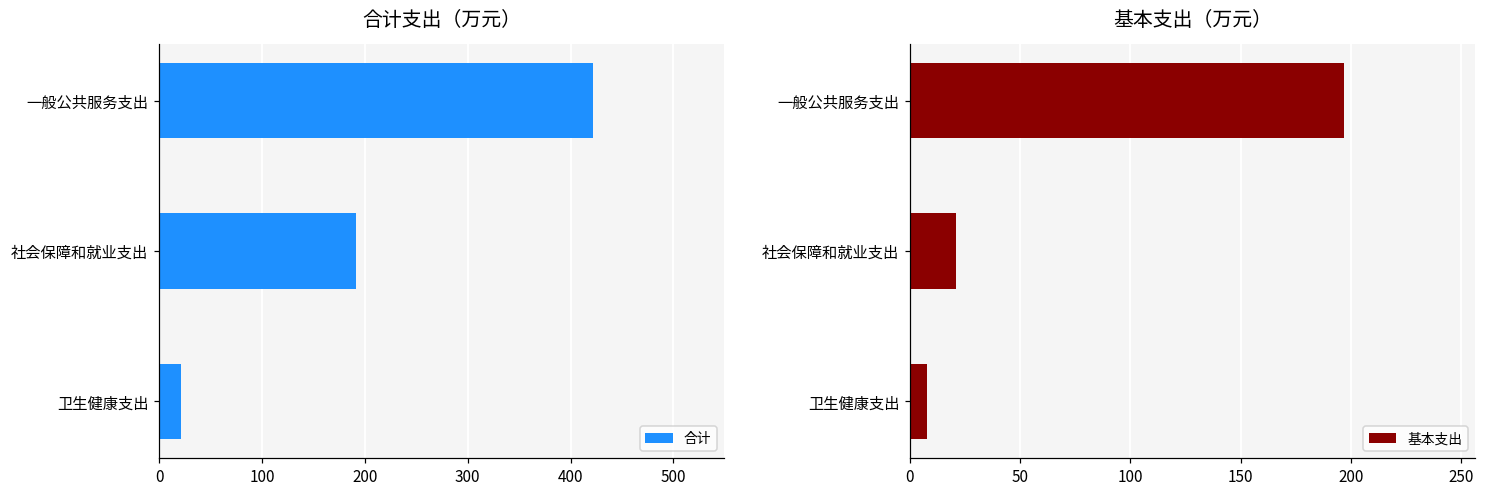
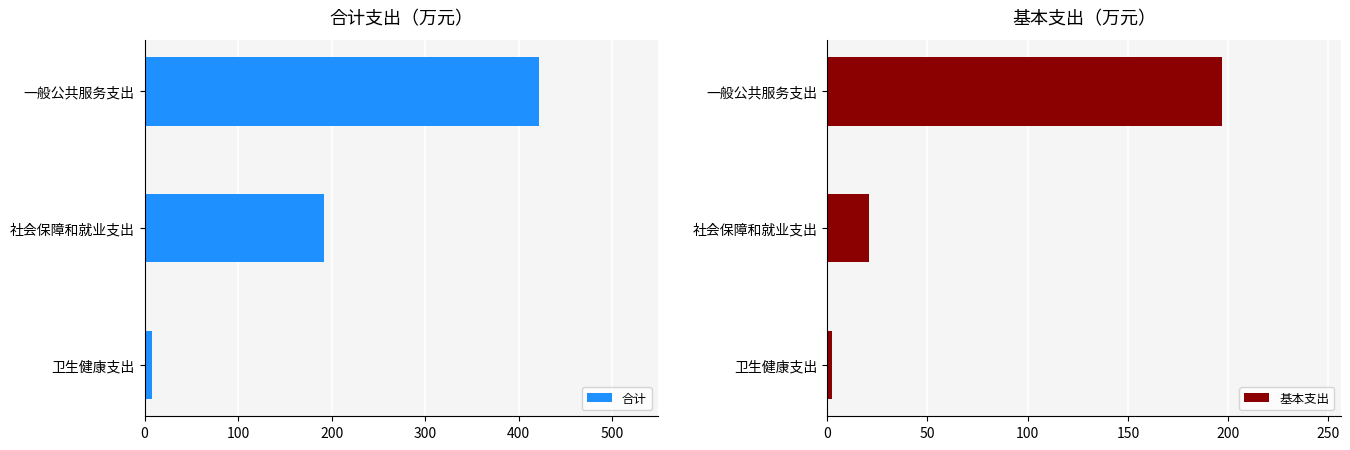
  {
    "合计支出（万元）": {
      "一般公共服务支出": 420,
      "社会保障和就业支出": 190,
-     "卫生健康支出": 20
+     "卫生健康支出": 10
    },
    "基本支出（万元）": {
      "一般公共服务支出": 197,
      "社会保障和就业支出": 21,
-     "卫生健康支出": 8
+     "卫生健康支出": 3
    }
  }
